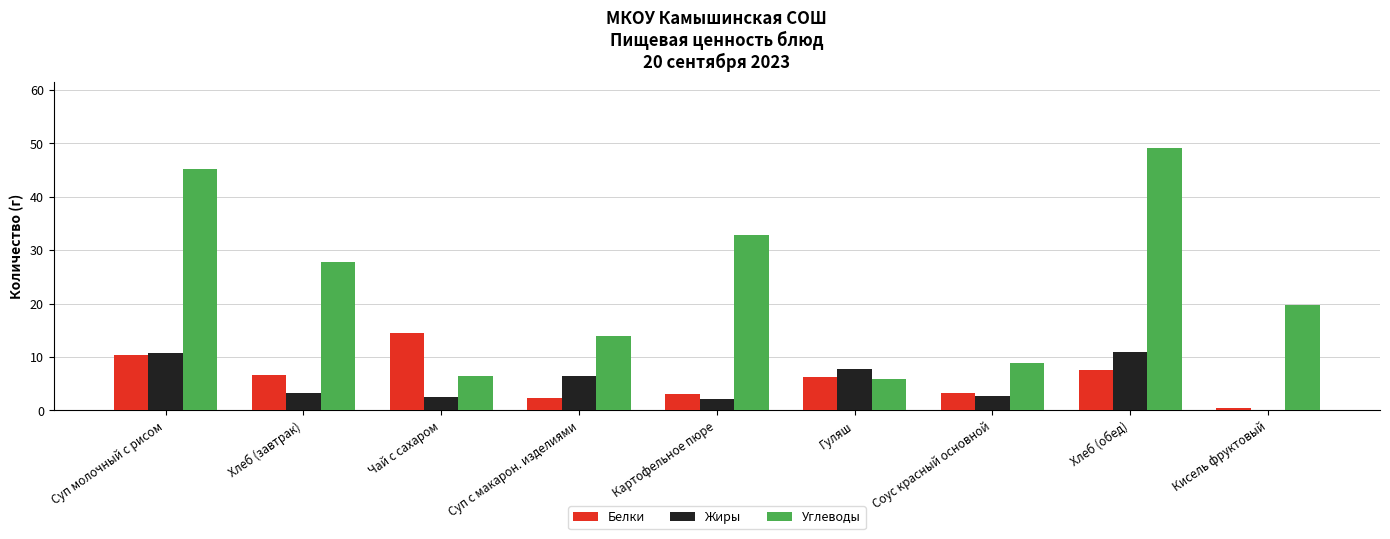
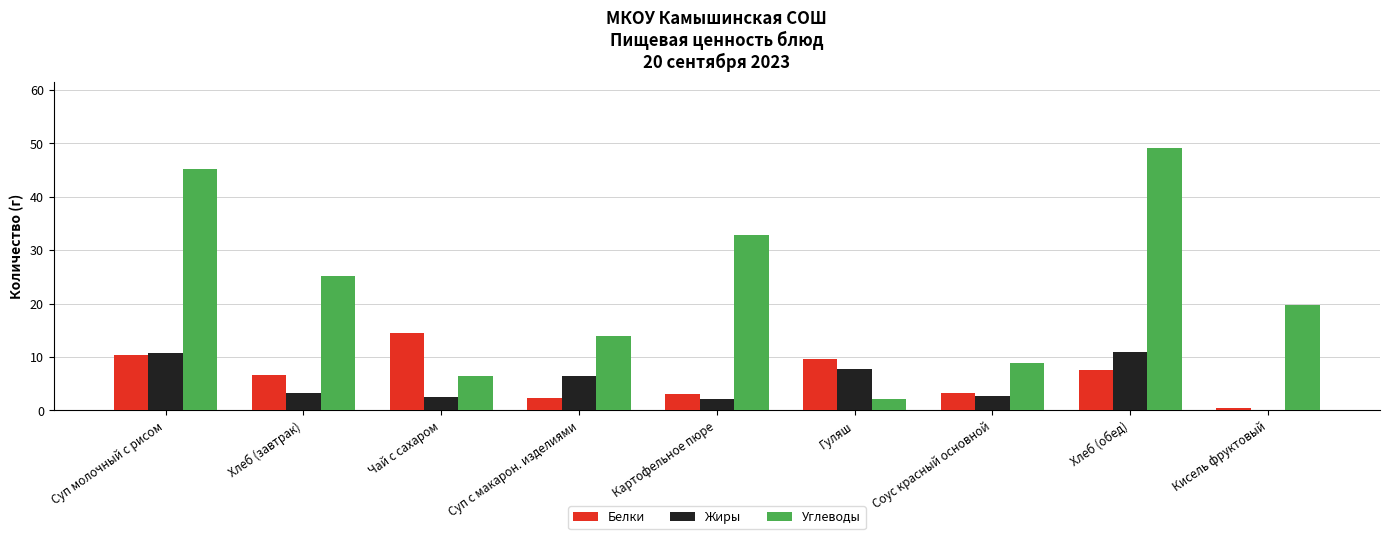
  {
    "Белки": {
      "Суп молочный с рисом": 10,
      "Хлеб (завтрак)": 7,
      "Чай с сахаром": 15,
      "Суп с макарон. изделиями": 2,
      "Картофельное пюре": 3,
-     "Гуляш": 6,
+     "Гуляш": 10,
      "Соус красный основной": 3,
      "Хлеб (обед)": 8,
      "Кисель фруктовый": 0
    },
    "Жиры": {
      "Суп молочный с рисом": 11,
      "Хлеб (завтрак)": 3,
      "Чай с сахаром": 3,
      "Суп с макарон. изделиями": 6,
      "Картофельное пюре": 2,
      "Гуляш": 8,
      "Соус красный основной": 3,
      "Хлеб (обед)": 11,
      "Кисель фруктовый": 0
    },
    "Углеводы": {
      "Суп молочный с рисом": 45,
-     "Хлеб (завтрак)": 28,
+     "Хлеб (завтрак)": 25,
      "Чай с сахаром": 6,
      "Суп с макарон. изделиями": 14,
      "Картофельное пюре": 33,
-     "Гуляш": 6,
+     "Гуляш": 2,
      "Соус красный основной": 9,
      "Хлеб (обед)": 49,
      "Кисель фруктовый": 20
    }
  }
